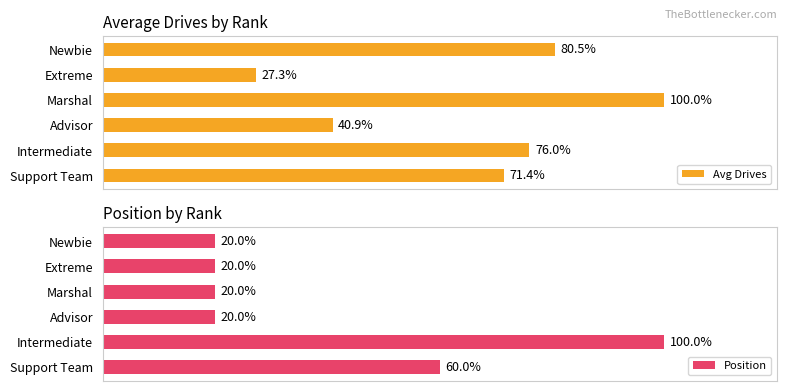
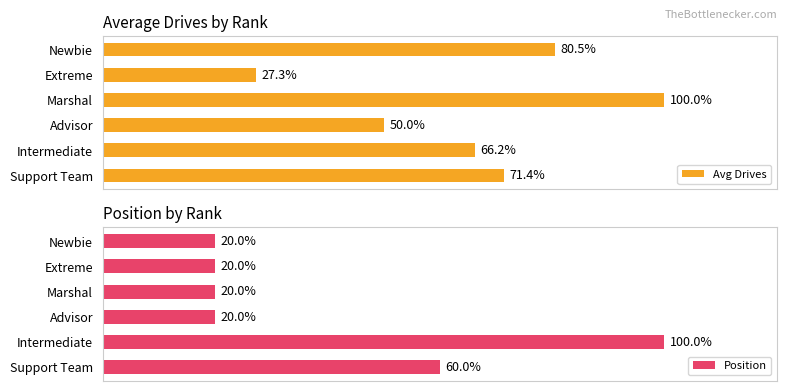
  {
    "Average Drives by Rank": {
      "Newbie": "80.5%",
      "Extreme": "27.3%",
      "Marshal": "100.0%",
-     "Advisor": "40.9%",
-     "Intermediate": "76.0%",
+     "Advisor": "50.0%",
+     "Intermediate": "66.2%",
      "Support Team": "71.4%"
    },
    "Position by Rank": {
      "Newbie": "20.0%",
      "Extreme": "20.0%",
      "Marshal": "20.0%",
      "Advisor": "20.0%",
      "Intermediate": "100.0%",
      "Support Team": "60.0%"
    }
  }
